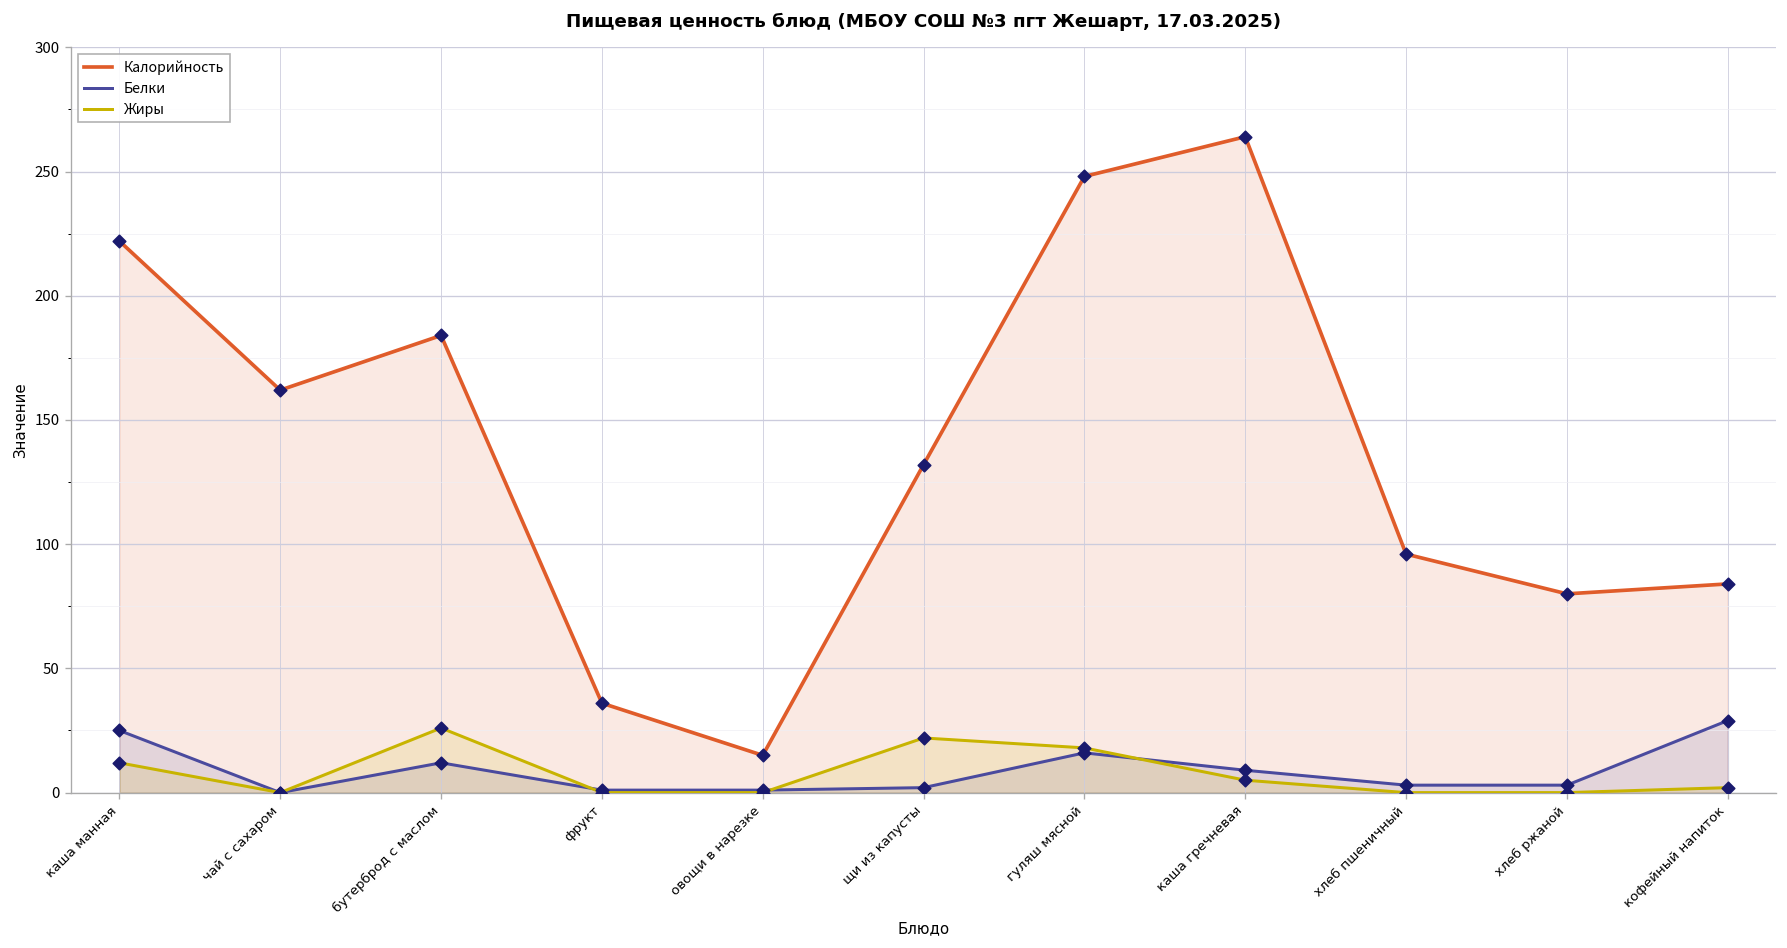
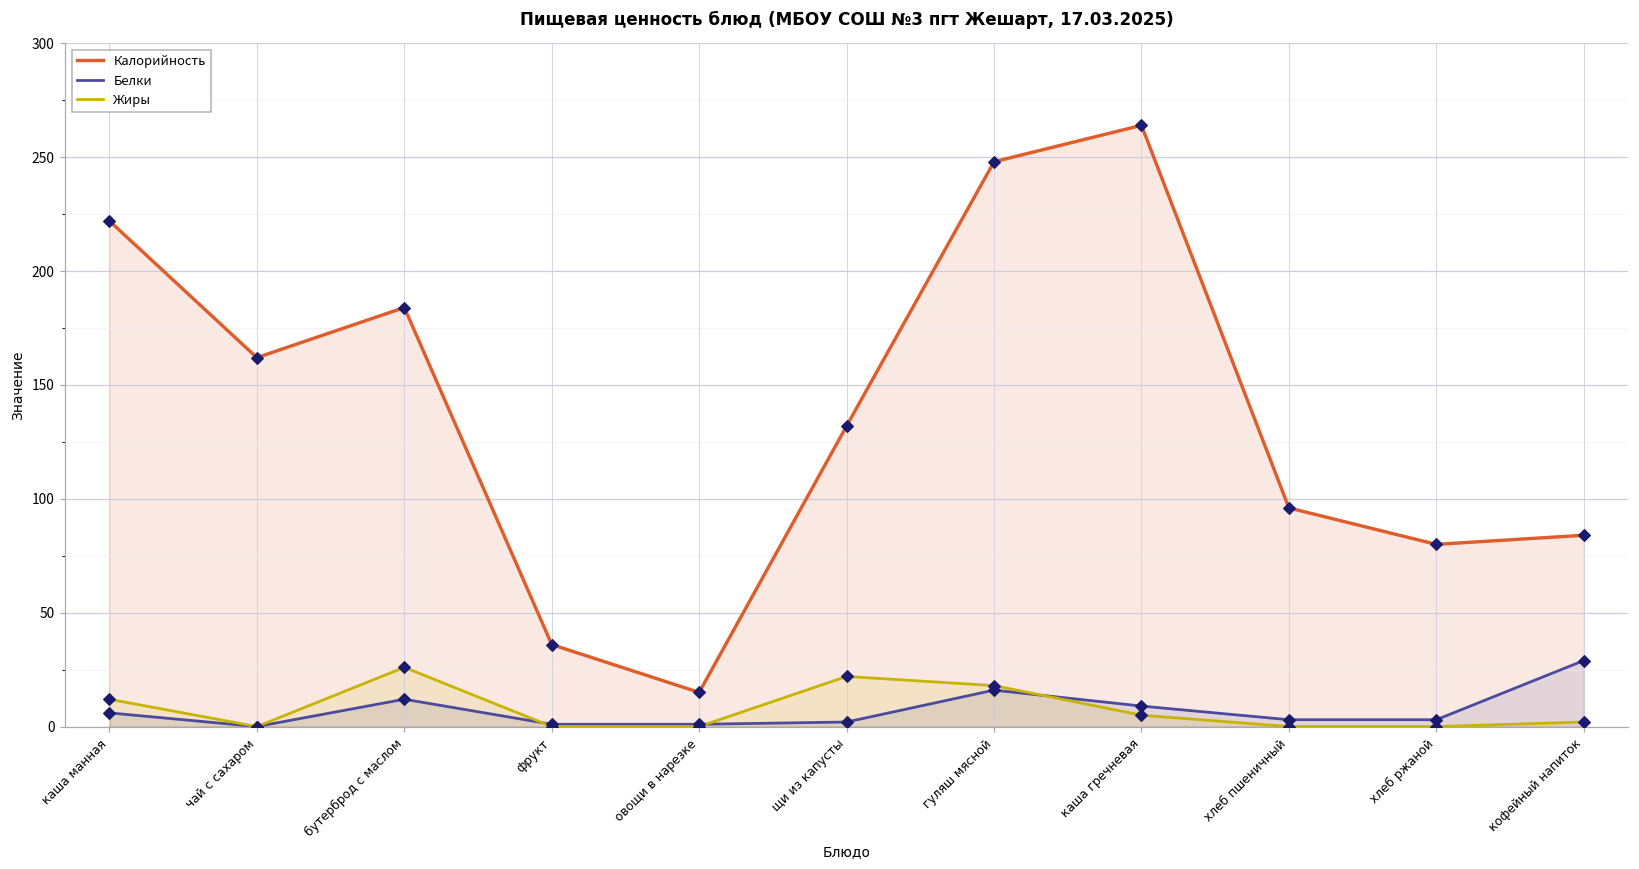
  {
    "Калорийность": {
      "каша манная": 222,
      "чай с сахаром": 162,
      "бутерброд с маслом": 184,
      "фрукт": 36,
      "овощи в нарезке": 15,
      "щи из капусты": 132,
      "гуляш мясной": 248,
      "каша гречневая": 264,
      "хлеб пшеничный": 96,
      "хлеб ржаной": 80,
      "кофейный напиток": 84
    },
    "Белки": {
-     "каша манная": 25,
+     "каша манная": 6,
      "бутерброд с маслом": 12,
      "щи из капусты": 2,
      "гуляш мясной": 16,
      "каша гречневая": 9,
      "хлеб пшеничный": 3,
      "хлеб ржаной": 3,
      "кофейный напиток": 29
    },
    "Жиры": {
      "каша манная": 12,
      "бутерброд с маслом": 26,
      "щи из капусты": 22,
      "гуляш мясной": 18,
      "каша гречневая": 5,
      "хлеб пшеничный": 0,
      "хлеб ржаной": 0,
      "кофейный напиток": 2
    }
  }
